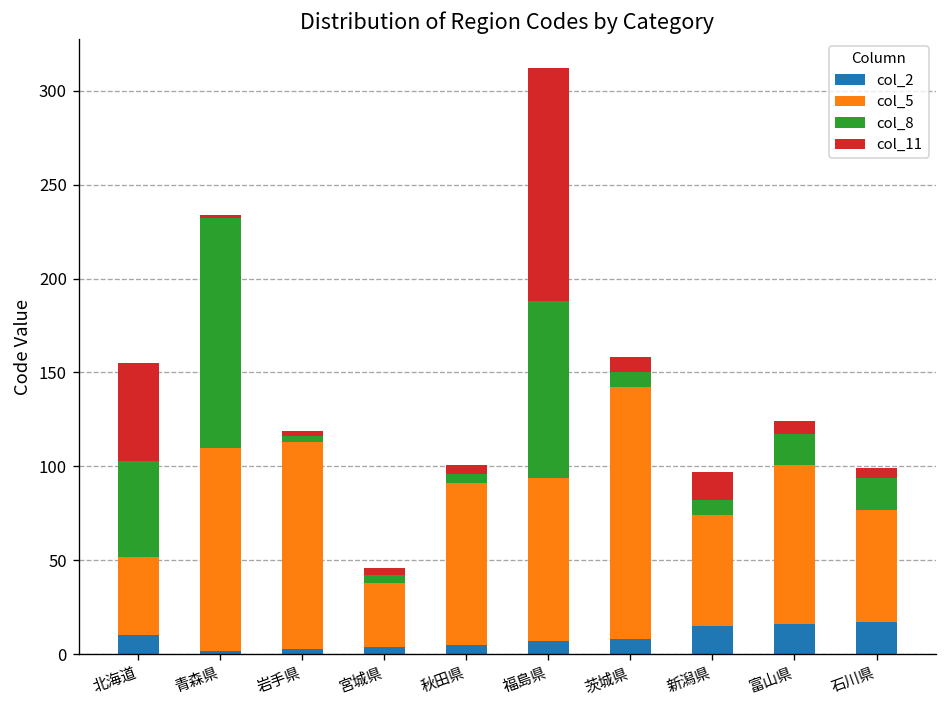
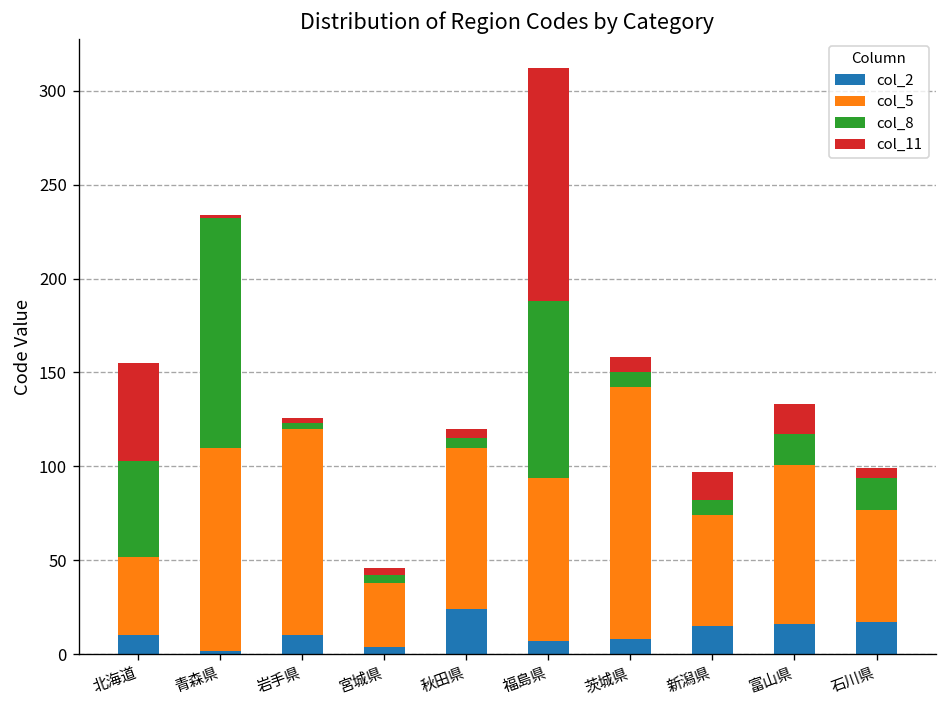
  {
    "col_2": {
      "北海道": 10,
      "青森県": 2,
-     "岩手県": 3,
+     "岩手県": 10,
      "宮城県": 4,
-     "秋田県": 5,
+     "秋田県": 24,
      "福島県": 7,
      "茨城県": 8,
      "新潟県": 15,
      "富山県": 16,
      "石川県": 17
    },
    "col_5": {
      "北海道": 42,
      "青森県": 108,
      "岩手県": 110,
      "宮城県": 34,
      "秋田県": 86,
      "福島県": 87,
      "茨城県": 134,
      "新潟県": 59,
      "富山県": 85,
      "石川県": 60
    },
    "col_8": {
      "北海道": 51,
      "青森県": 122,
      "岩手県": 3,
      "宮城県": 4,
      "秋田県": 5,
      "福島県": 94,
      "茨城県": 8,
      "新潟県": 8,
      "富山県": 16,
      "石川県": 17
    },
    "col_11": {
      "北海道": 52,
      "青森県": 2,
      "岩手県": 3,
      "宮城県": 4,
      "秋田県": 5,
      "福島県": 124,
      "茨城県": 8,
      "新潟県": 15,
-     "富山県": 7,
+     "富山県": 16,
      "石川県": 5
    }
  }
